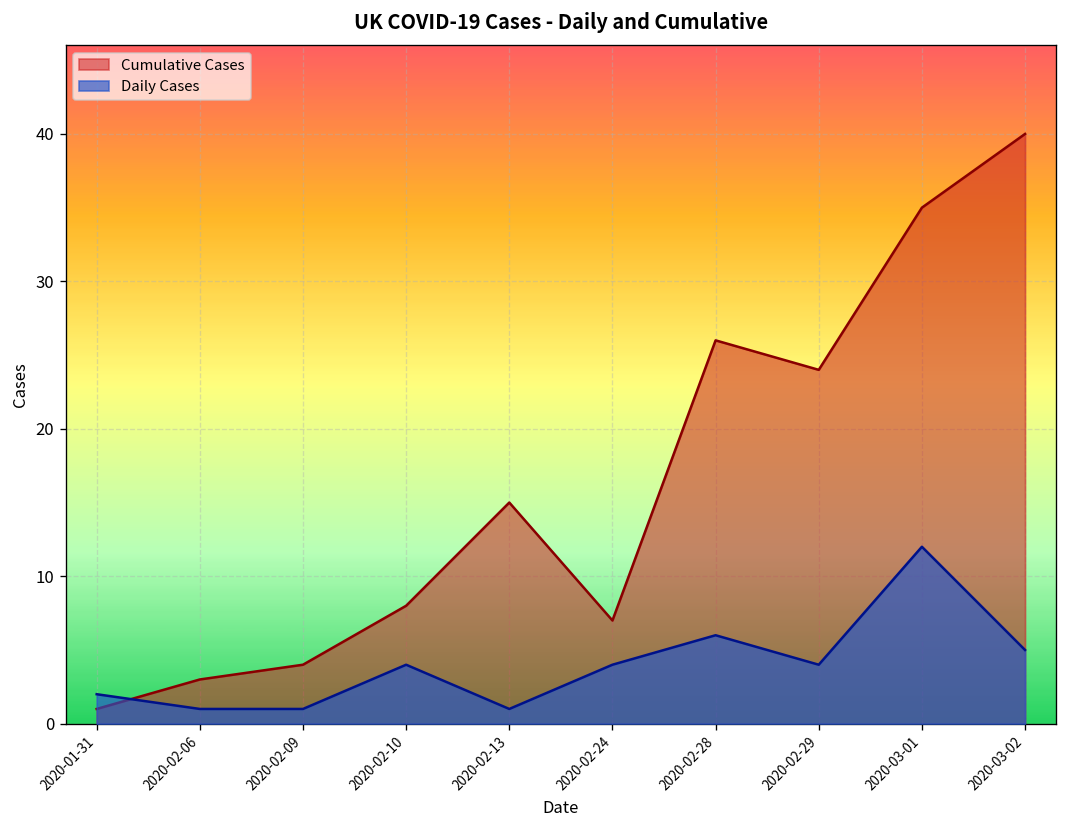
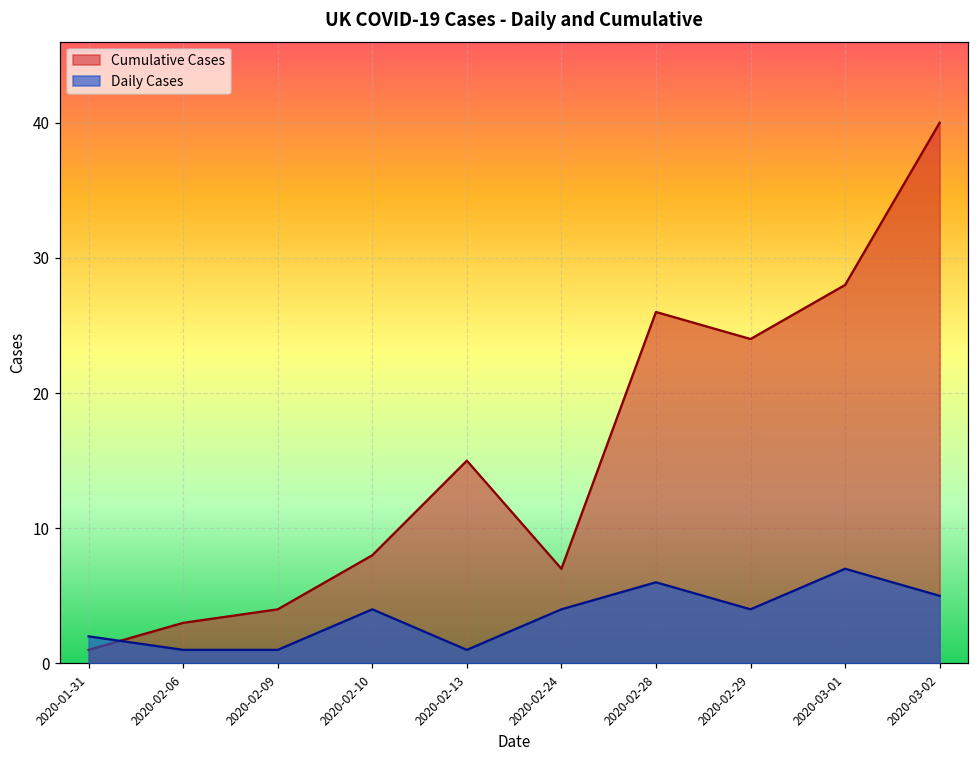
  {
    "Cumulative Cases": {
      "2020-01-31": 1,
      "2020-02-06": 3,
      "2020-02-09": 4,
      "2020-02-10": 8,
      "2020-02-13": 15,
      "2020-02-24": 7,
      "2020-02-28": 26,
      "2020-02-29": 24,
-     "2020-03-01": 35,
+     "2020-03-01": 28,
      "2020-03-02": 40
    },
    "Daily Cases": {
      "2020-01-31": 2,
      "2020-02-06": 1,
      "2020-02-09": 1,
      "2020-02-10": 4,
      "2020-02-13": 1,
      "2020-02-24": 4,
      "2020-02-28": 6,
      "2020-02-29": 4,
-     "2020-03-01": 12,
+     "2020-03-01": 7,
      "2020-03-02": 5
    }
  }
